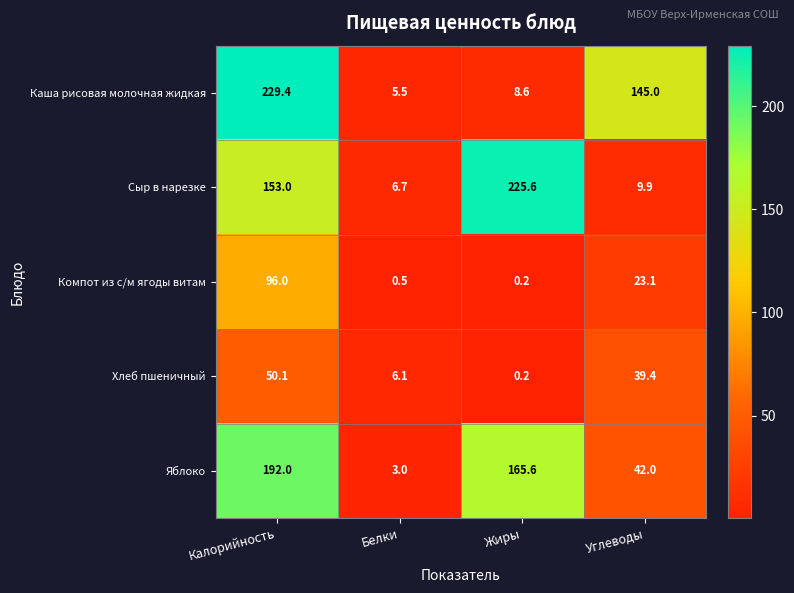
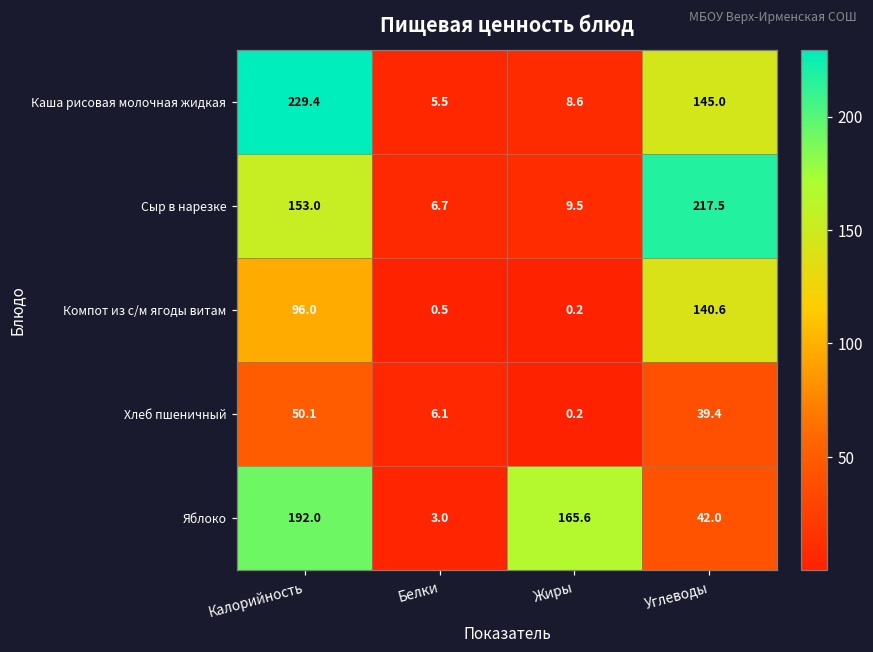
  {
    "Каша рисовая молочная жидкая": {
      "Калорийность": 229.4,
      "Белки": 5.5,
      "Жиры": 8.6,
      "Углеводы": 145.0
    },
    "Сыр в нарезке": {
      "Калорийность": 153.0,
      "Белки": 6.7,
-     "Жиры": 225.6,
-     "Углеводы": 9.9
+     "Жиры": 9.5,
+     "Углеводы": 217.5
    },
    "Компот из с/м ягоды витам": {
      "Калорийность": 96.0,
      "Белки": 0.5,
      "Жиры": 0.2,
-     "Углеводы": 23.1
+     "Углеводы": 140.6
    },
    "Хлеб пшеничный": {
      "Калорийность": 50.1,
      "Белки": 6.1,
      "Жиры": 0.2,
      "Углеводы": 39.4
    },
    "Яблоко": {
      "Калорийность": 192.0,
      "Белки": 3.0,
      "Жиры": 165.6,
      "Углеводы": 42.0
    }
  }
